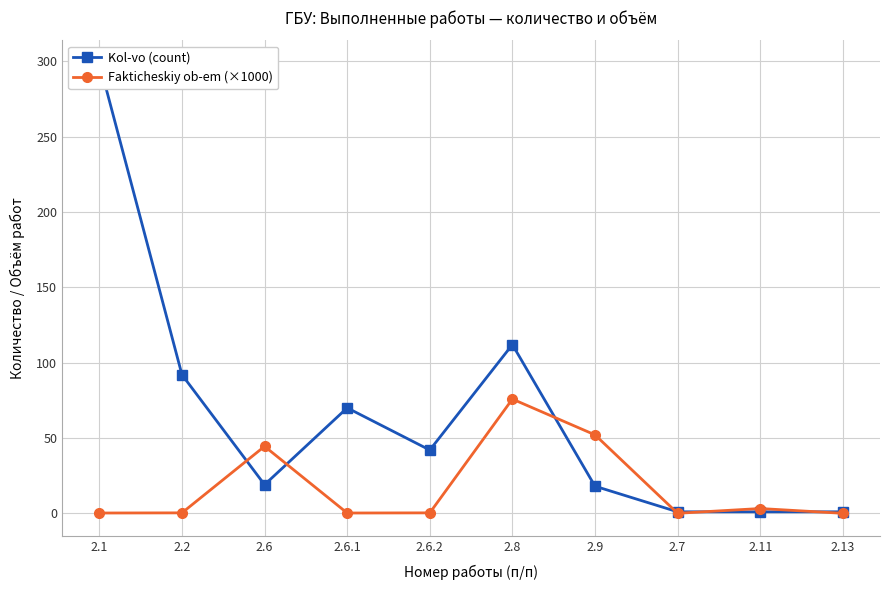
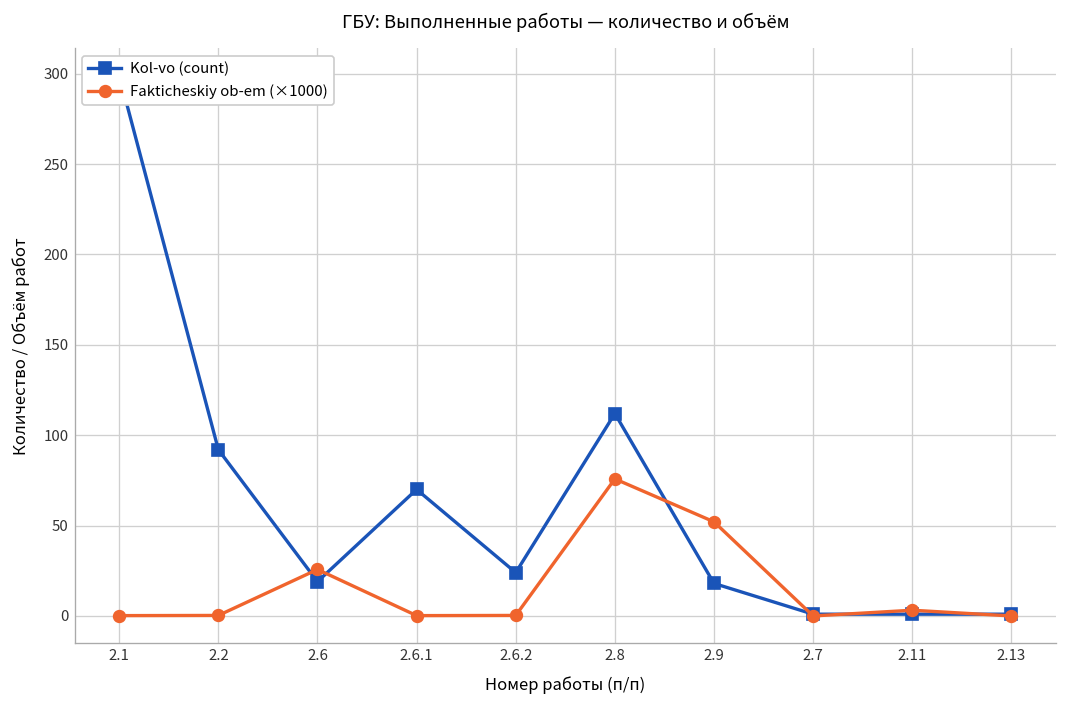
  {
    "Kol-vo (count)": {
      "2.2": 92,
      "2.6": 19,
      "2.6.1": 70,
-     "2.6.2": 42,
+     "2.6.2": 24,
      "2.8": 112,
      "2.9": 18,
      "2.11": 1
    },
    "Fakticheskiy ob-em (×1000)": {
      "2.1": 0,
      "2.2": 0,
-     "2.6": 44,
+     "2.6": 26,
      "2.6.1": 0,
      "2.6.2": 0,
      "2.8": 76,
      "2.9": 52,
      "2.11": 3
    }
  }
